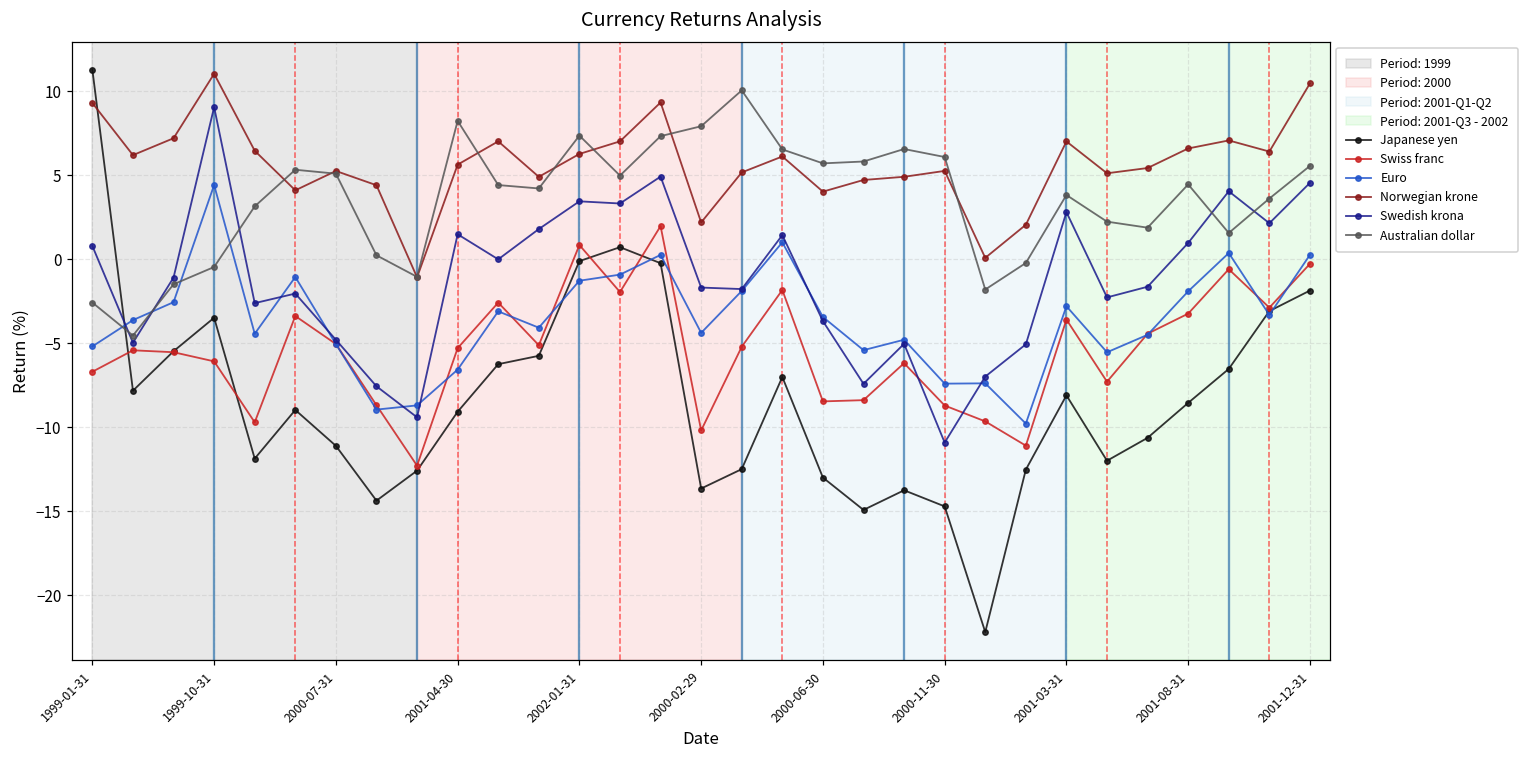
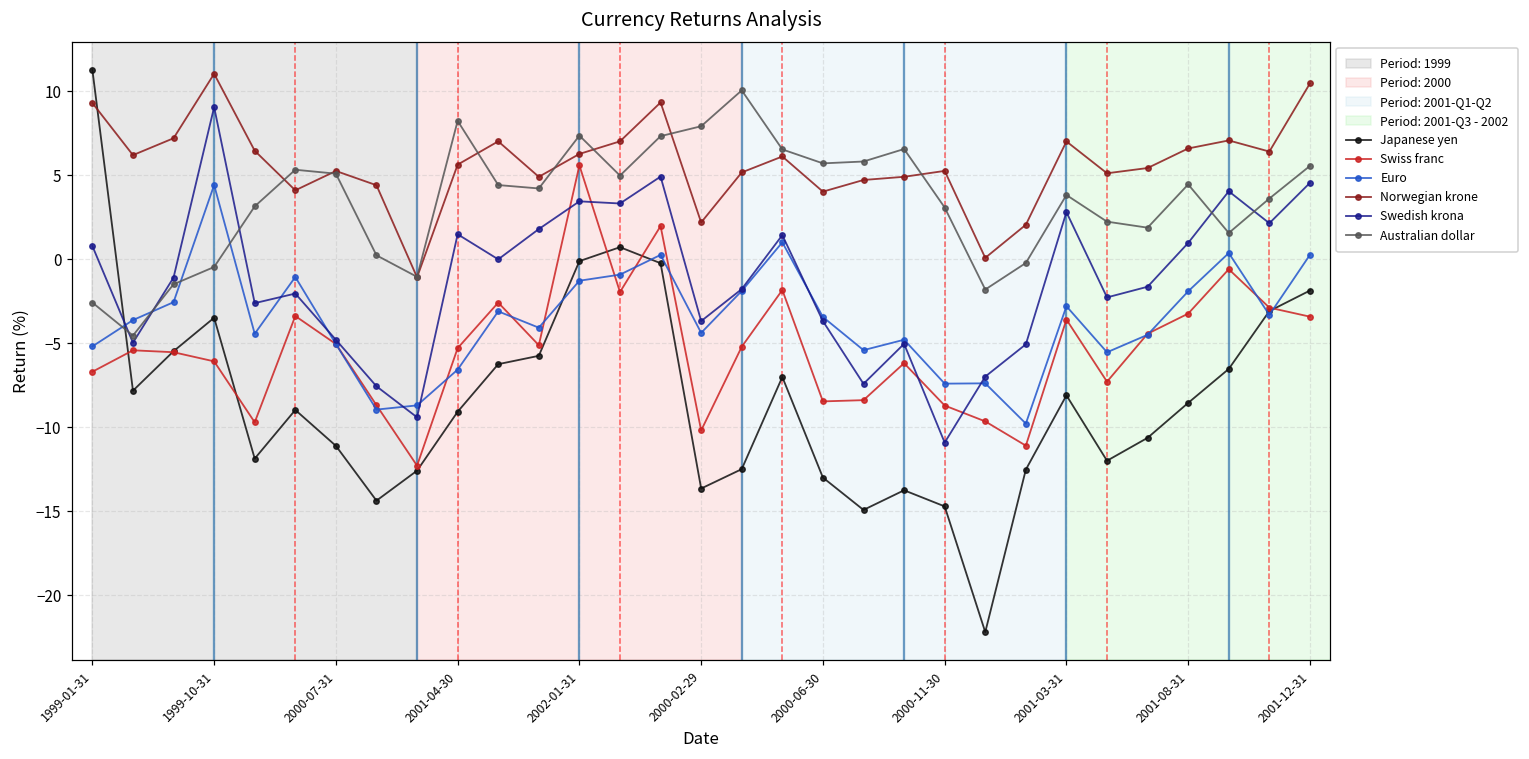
  {
    "Japanese yen": {
      "1999-01-31": 11.3,
      "1999-10-31": -3.5,
      "2000-07-31": -11.1,
      "2001-04-30": -9.1,
      "2002-01-31": -0.1,
      "2000-02-29": -13.7,
      "2000-06-30": -13.0,
      "2000-11-30": -14.7,
      "2001-03-31": -8.1,
      "2001-08-31": -8.6,
      "2001-12-31": -1.9
    },
    "Swiss franc": {
      "1999-01-31": -6.7,
      "1999-10-31": -6.1,
      "2001-04-30": -5.3,
-     "2002-01-31": 0.8,
+     "2002-01-31": 5.6,
      "2000-02-29": -10.2,
      "2000-06-30": -8.5,
      "2000-11-30": -8.7,
      "2001-03-31": -3.6,
      "2001-08-31": -3.2,
-     "2001-12-31": -0.3
+     "2001-12-31": -3.4
    },
    "Euro": {
      "1999-01-31": -5.2,
      "1999-10-31": 4.4,
      "2001-04-30": -6.6,
      "2002-01-31": -1.3,
      "2000-02-29": -4.4,
      "2000-06-30": -3.4,
      "2000-11-30": -7.4,
      "2001-03-31": -2.8,
      "2001-08-31": -1.9,
      "2001-12-31": 0.3
    },
    "Norwegian krone": {
      "1999-01-31": 9.3,
      "1999-10-31": 11.0,
      "2001-04-30": 5.6,
      "2002-01-31": 6.3,
      "2000-02-29": 2.2,
      "2000-06-30": 4.0,
      "2000-11-30": 5.2,
      "2001-03-31": 7.0,
      "2001-08-31": 6.6,
      "2001-12-31": 10.5
    },
    "Swedish krona": {
      "1999-01-31": 0.8,
      "1999-10-31": 9.0,
      "2000-07-31": -4.8,
      "2001-04-30": 1.5,
      "2002-01-31": 3.4,
-     "2000-02-29": -1.7,
+     "2000-02-29": -3.7,
      "2000-06-30": -3.7,
      "2000-11-30": -10.9,
      "2001-03-31": 2.8,
      "2001-08-31": 1.0,
      "2001-12-31": 4.5
    },
    "Australian dollar": {
      "1999-01-31": -2.6,
      "1999-10-31": -0.5,
      "2001-04-30": 8.2,
      "2002-01-31": 7.4,
      "2000-02-29": 7.9,
      "2000-06-30": 5.7,
-     "2000-11-30": 6.1,
+     "2000-11-30": 3.1,
      "2001-03-31": 3.8,
      "2001-08-31": 4.4,
      "2001-12-31": 5.5
    }
  }
